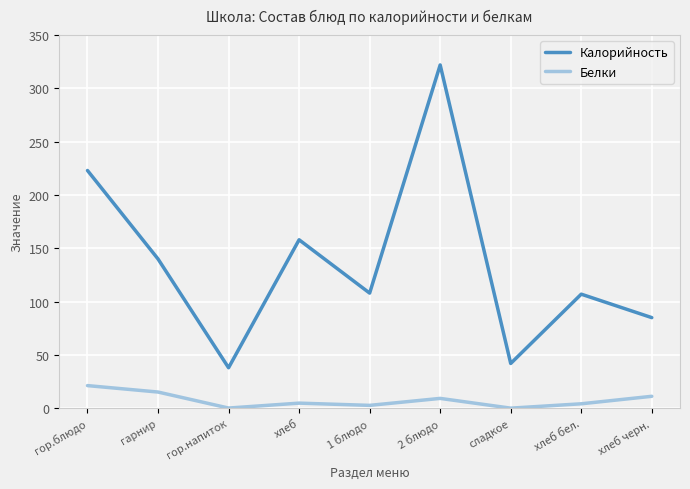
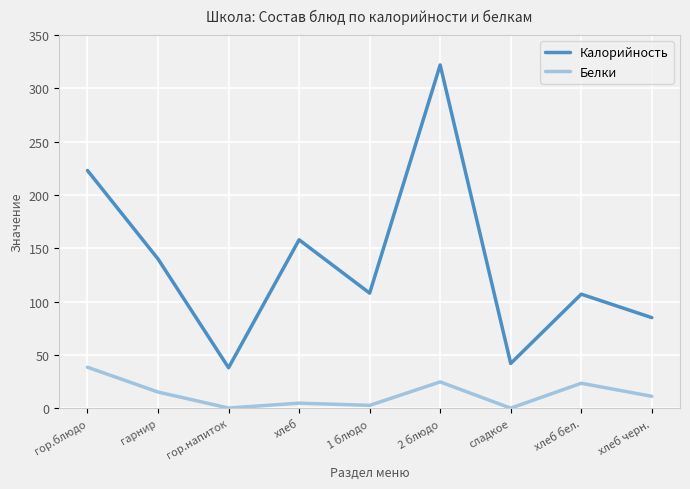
  {
    "Калорийность": {
      "гор.блюдо": 223,
      "гарнир": 140,
      "гор.напиток": 38,
      "хлеб": 158,
      "1 блюдо": 108,
      "2 блюдо": 322,
      "сладкое": 42,
      "хлеб бел.": 107,
      "хлеб черн.": 85
    },
    "Белки": {
-     "гор.блюдо": 21,
+     "гор.блюдо": 38,
      "гарнир": 15,
      "гор.напиток": 0,
      "хлеб": 5,
      "1 блюдо": 3,
-     "2 блюдо": 9,
+     "2 блюдо": 25,
      "сладкое": 0,
-     "хлеб бел.": 4,
+     "хлеб бел.": 23,
      "хлеб черн.": 11
    }
  }
